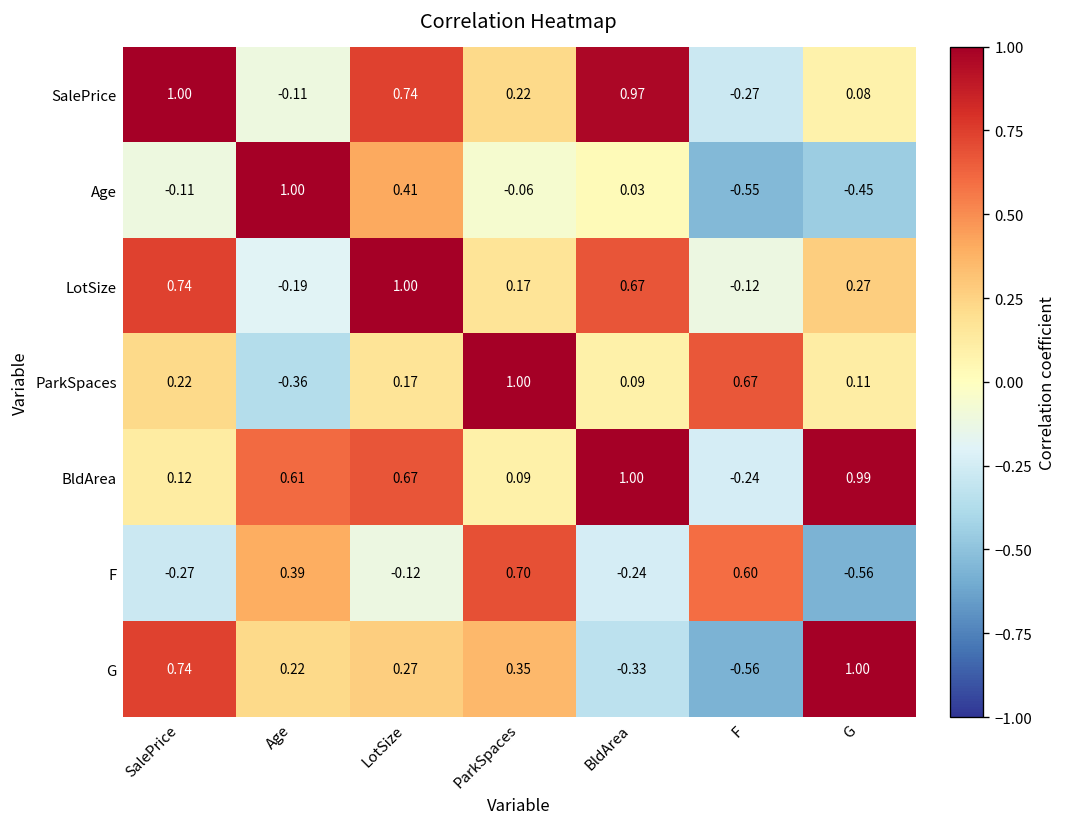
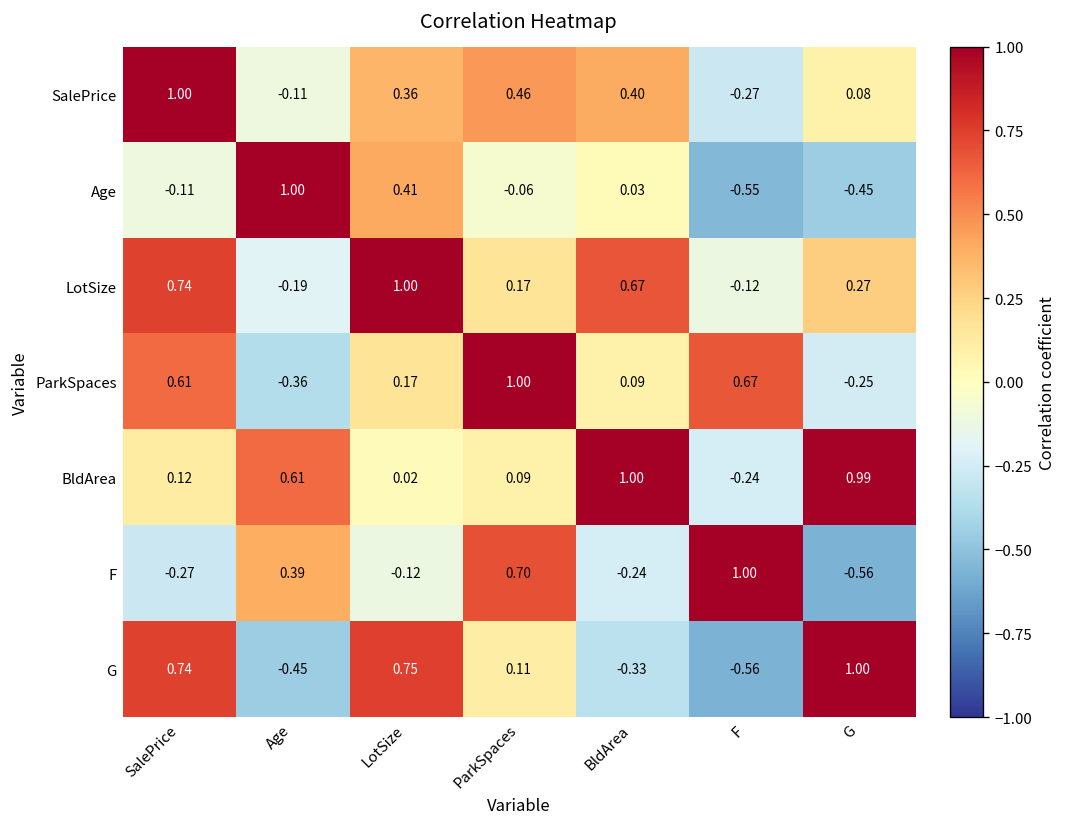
  {
    "SalePrice": {
      "SalePrice": 1.00,
      "Age": -0.11,
-     "LotSize": 0.74,
-     "ParkSpaces": 0.22,
-     "BldArea": 0.97,
+     "LotSize": 0.36,
+     "ParkSpaces": 0.46,
+     "BldArea": 0.40,
      "F": -0.27,
      "G": 0.08
    },
    "Age": {
      "SalePrice": -0.11,
      "Age": 1.00,
      "LotSize": 0.41,
      "ParkSpaces": -0.06,
      "BldArea": 0.03,
      "F": -0.55,
      "G": -0.45
    },
    "LotSize": {
      "SalePrice": 0.74,
      "Age": -0.19,
      "LotSize": 1.00,
      "ParkSpaces": 0.17,
      "BldArea": 0.67,
      "F": -0.12,
      "G": 0.27
    },
    "ParkSpaces": {
-     "SalePrice": 0.22,
+     "SalePrice": 0.61,
      "Age": -0.36,
      "LotSize": 0.17,
      "ParkSpaces": 1.00,
      "BldArea": 0.09,
      "F": 0.67,
-     "G": 0.11
+     "G": -0.25
    },
    "BldArea": {
      "SalePrice": 0.12,
      "Age": 0.61,
-     "LotSize": 0.67,
+     "LotSize": 0.02,
      "ParkSpaces": 0.09,
      "BldArea": 1.00,
      "F": -0.24,
      "G": 0.99
    },
    "F": {
      "SalePrice": -0.27,
      "Age": 0.39,
      "LotSize": -0.12,
      "ParkSpaces": 0.70,
      "BldArea": -0.24,
-     "F": 0.60,
+     "F": 1.00,
      "G": -0.56
    },
    "G": {
      "SalePrice": 0.74,
-     "Age": 0.22,
-     "LotSize": 0.27,
-     "ParkSpaces": 0.35,
+     "Age": -0.45,
+     "LotSize": 0.75,
+     "ParkSpaces": 0.11,
      "BldArea": -0.33,
      "F": -0.56,
      "G": 1.00
    }
  }
